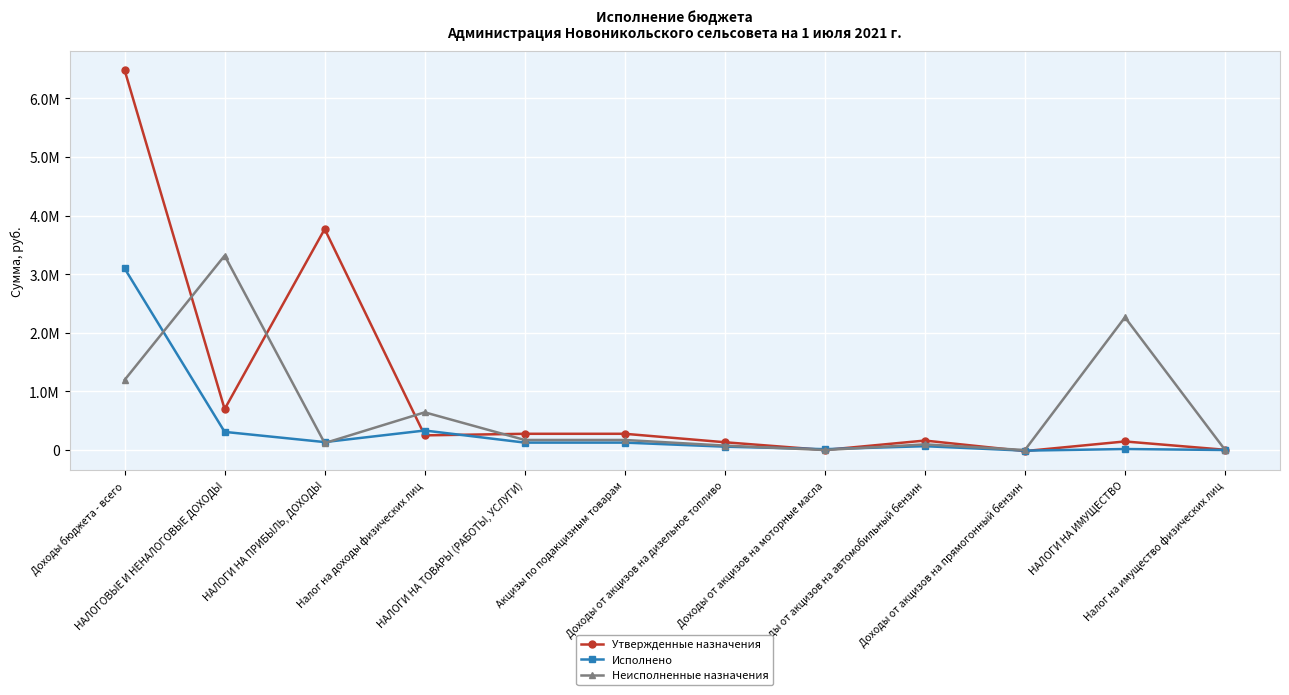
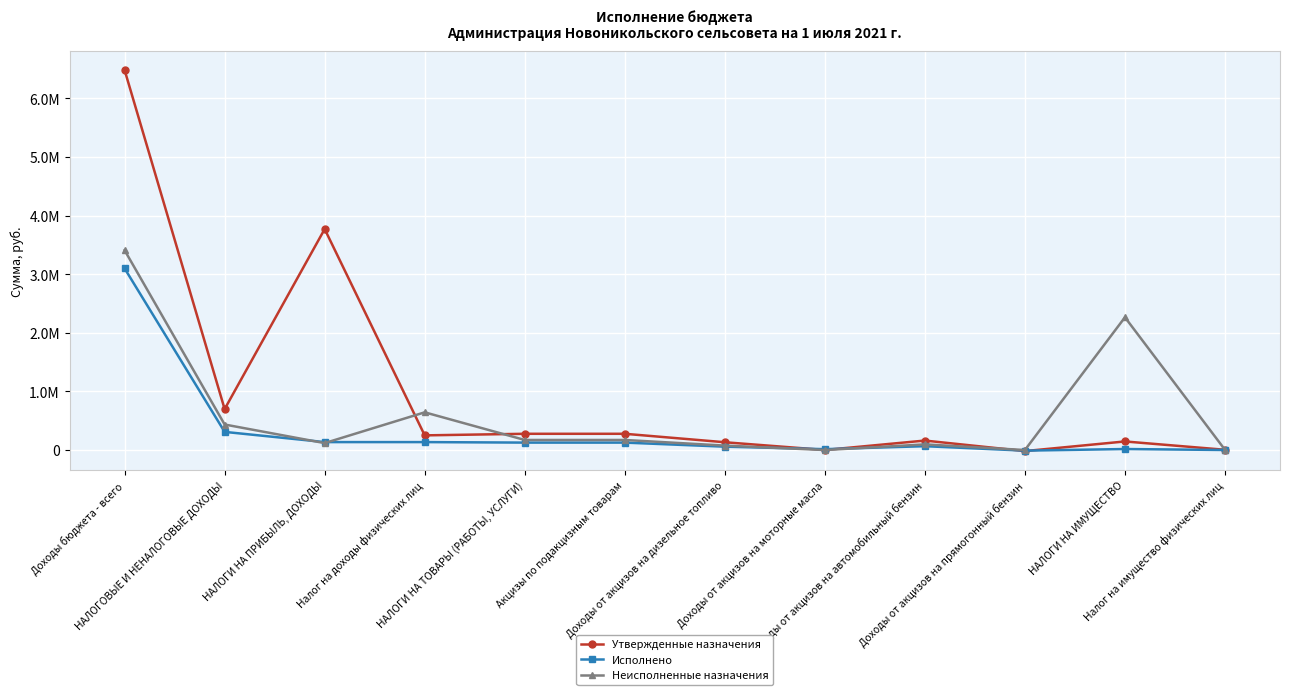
  {
    "Утвержденные назначения": {
      "Доходы бюджета - всего": 6500000,
      "НАЛОГОВЫЕ И НЕНАЛОГОВЫЕ ДОХОДЫ": 700000,
      "НАЛОГИ НА ПРИБЫЛЬ, ДОХОДЫ": 3800000,
      "Налог на доходы физических лиц": 300000,
      "НАЛОГИ НА ТОВАРЫ (РАБОТЫ, УСЛУГИ)": 300000,
      "Акцизы по подакцизным товарам": 300000,
      "Доходы от акцизов на дизельное топливо": 100000,
      "Доходы от акцизов на автомобильный бензин": 200000,
      "НАЛОГИ НА ИМУЩЕСТВО": 100000
    },
    "Исполнено": {
      "Доходы бюджета - всего": 3100000,
      "НАЛОГОВЫЕ И НЕНАЛОГОВЫЕ ДОХОДЫ": 300000,
-     "Налог на доходы физических лиц": 300000,
+     "Налог на доходы физических лиц": 100000,
      "НАЛОГИ НА ТОВАРЫ (РАБОТЫ, УСЛУГИ)": 100000,
      "Акцизы по подакцизным товарам": 100000,
      "НАЛОГИ НА ИМУЩЕСТВО": 0
    },
    "Неисполненные назначения": {
-     "Доходы бюджета - всего": 1200000,
-     "НАЛОГОВЫЕ И НЕНАЛОГОВЫЕ ДОХОДЫ": 3300000,
+     "Доходы бюджета - всего": 3400000,
+     "НАЛОГОВЫЕ И НЕНАЛОГОВЫЕ ДОХОДЫ": 400000,
      "Налог на доходы физических лиц": 600000,
      "НАЛОГИ НА ТОВАРЫ (РАБОТЫ, УСЛУГИ)": 200000,
      "Акцизы по подакцизным товарам": 200000,
      "НАЛОГИ НА ИМУЩЕСТВО": 2300000
    }
  }
